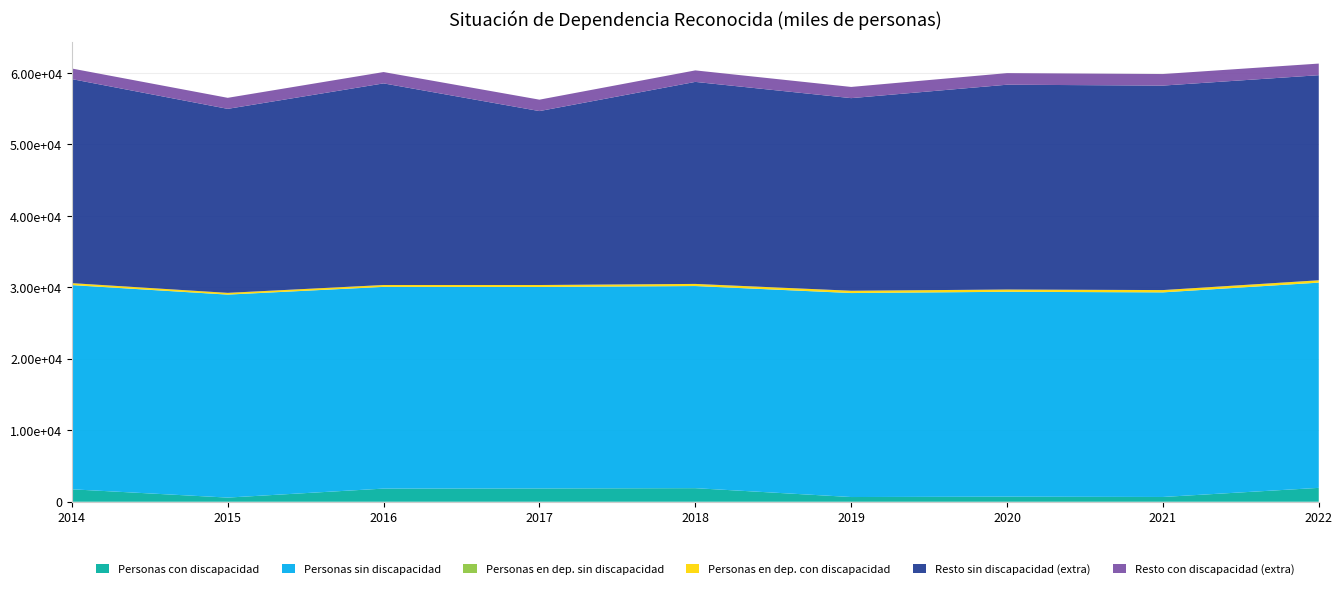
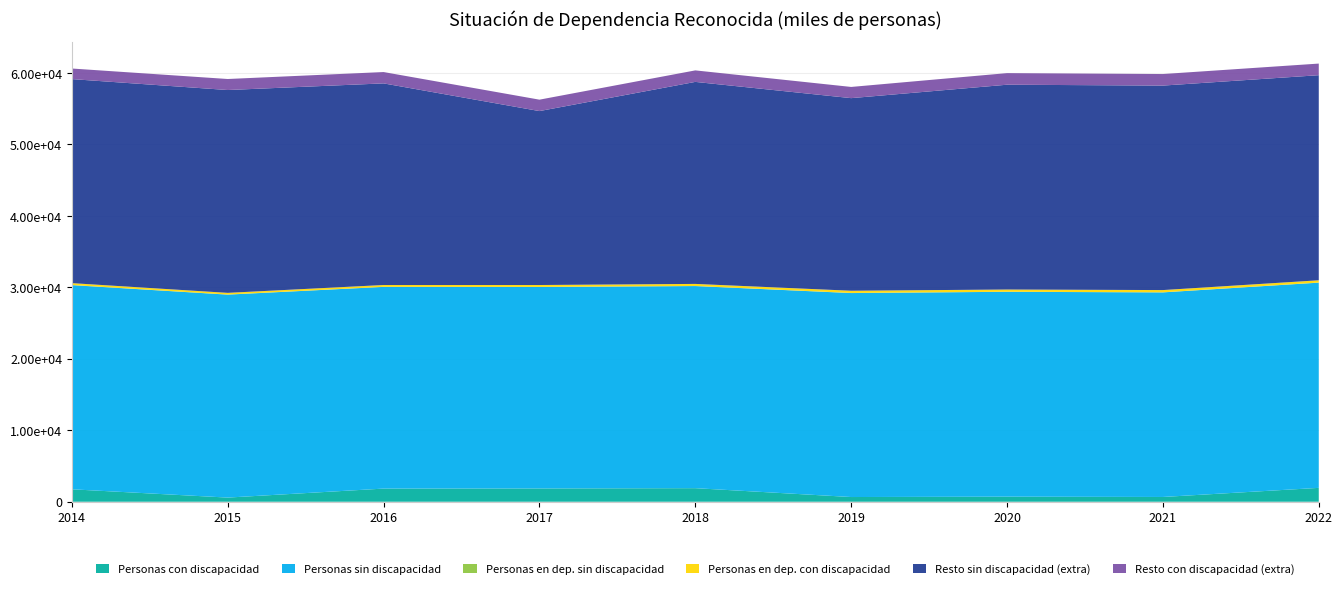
  {
    "Personas con discapacidad": {
      "2014": 2000,
      "2015": 1000,
      "2016": 2000,
      "2017": 2000,
      "2018": 2000,
      "2019": 1000,
      "2020": 1000,
      "2021": 1000,
      "2022": 2000
    },
    "Resto sin discapacidad (extra)": {
      "2014": 29000,
-     "2015": 26000,
+     "2015": 28000,
      "2016": 28000,
      "2017": 24000,
      "2018": 28000,
      "2019": 27000,
      "2020": 29000,
      "2021": 29000,
      "2022": 29000
    },
    "Resto con discapacidad (extra)": {
      "2014": 1000,
      "2015": 2000,
      "2016": 2000,
      "2017": 2000,
      "2018": 2000,
      "2019": 2000,
      "2020": 2000,
      "2021": 2000,
      "2022": 2000
    }
  }
